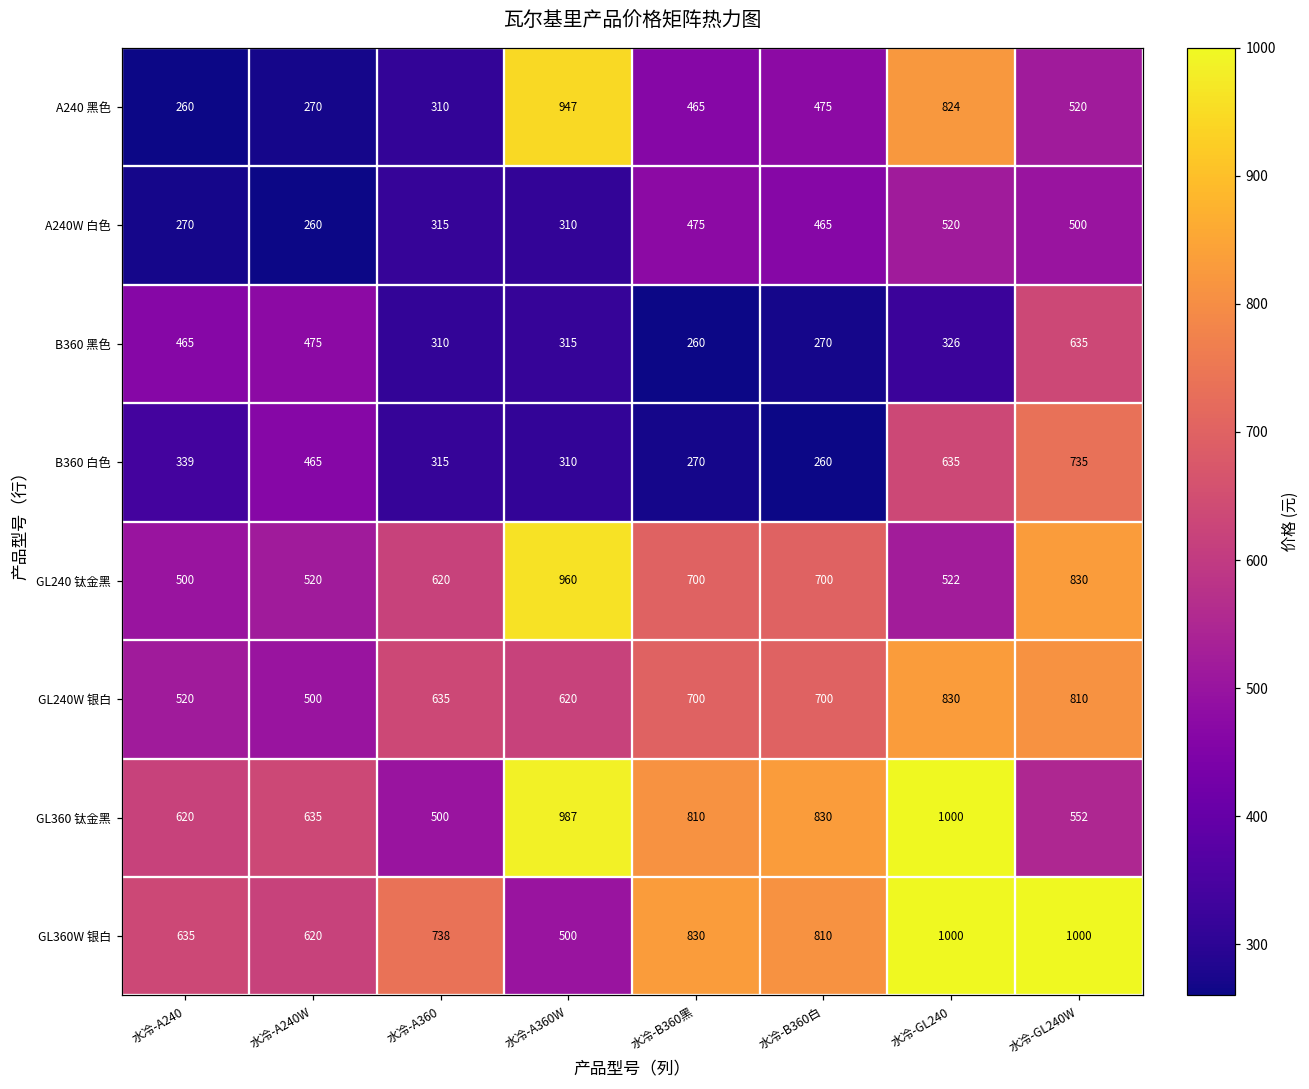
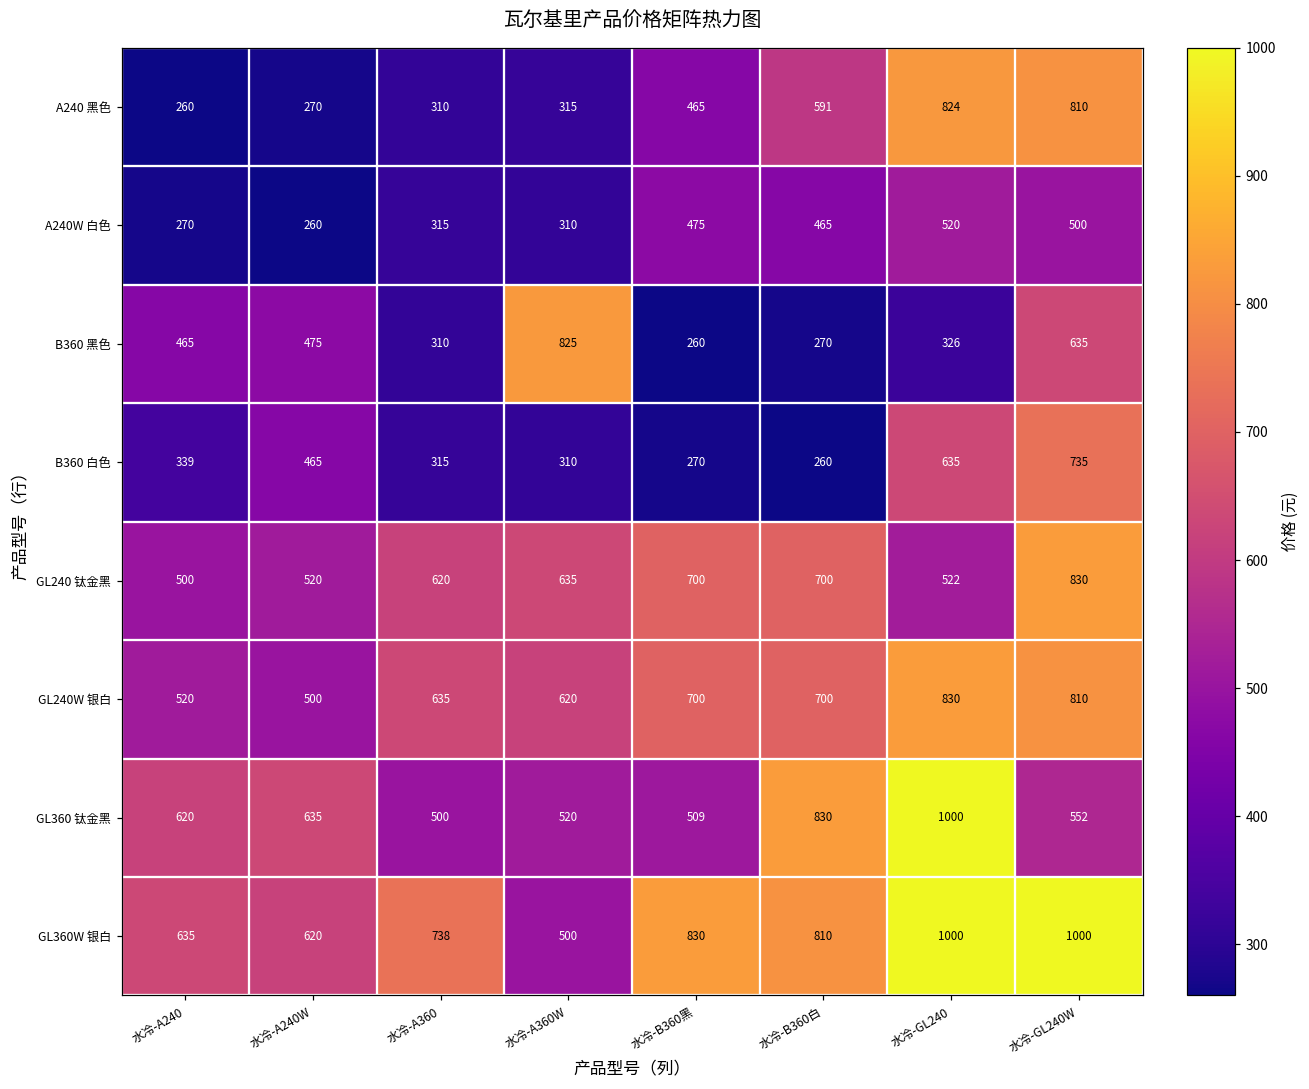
  {
    "A240 黑色": {
      "水冷-A240": 260,
      "水冷-A240W": 270,
      "水冷-A360": 310,
-     "水冷-A360W": 947,
+     "水冷-A360W": 315,
      "水冷-B360黑": 465,
-     "水冷-B360白": 475,
+     "水冷-B360白": 591,
      "水冷-GL240": 824,
-     "水冷-GL240W": 520
+     "水冷-GL240W": 810
    },
    "A240W 白色": {
      "水冷-A240": 270,
      "水冷-A240W": 260,
      "水冷-A360": 315,
      "水冷-A360W": 310,
      "水冷-B360黑": 475,
      "水冷-B360白": 465,
      "水冷-GL240": 520,
      "水冷-GL240W": 500
    },
    "B360 黑色": {
      "水冷-A240": 465,
      "水冷-A240W": 475,
      "水冷-A360": 310,
-     "水冷-A360W": 315,
+     "水冷-A360W": 825,
      "水冷-B360黑": 260,
      "水冷-B360白": 270,
      "水冷-GL240": 326,
      "水冷-GL240W": 635
    },
    "B360 白色": {
      "水冷-A240": 339,
      "水冷-A240W": 465,
      "水冷-A360": 315,
      "水冷-A360W": 310,
      "水冷-B360黑": 270,
      "水冷-B360白": 260,
      "水冷-GL240": 635,
      "水冷-GL240W": 735
    },
    "GL240 钛金黑": {
      "水冷-A240": 500,
      "水冷-A240W": 520,
      "水冷-A360": 620,
-     "水冷-A360W": 960,
+     "水冷-A360W": 635,
      "水冷-B360黑": 700,
      "水冷-B360白": 700,
      "水冷-GL240": 522,
      "水冷-GL240W": 830
    },
    "GL240W 银白": {
      "水冷-A240": 520,
      "水冷-A240W": 500,
      "水冷-A360": 635,
      "水冷-A360W": 620,
      "水冷-B360黑": 700,
      "水冷-B360白": 700,
      "水冷-GL240": 830,
      "水冷-GL240W": 810
    },
    "GL360 钛金黑": {
      "水冷-A240": 620,
      "水冷-A240W": 635,
      "水冷-A360": 500,
-     "水冷-A360W": 987,
-     "水冷-B360黑": 810,
+     "水冷-A360W": 520,
+     "水冷-B360黑": 509,
      "水冷-B360白": 830,
      "水冷-GL240": 1000,
      "水冷-GL240W": 552
    },
    "GL360W 银白": {
      "水冷-A240": 635,
      "水冷-A240W": 620,
      "水冷-A360": 738,
      "水冷-A360W": 500,
      "水冷-B360黑": 830,
      "水冷-B360白": 810,
      "水冷-GL240": 1000,
      "水冷-GL240W": 1000
    }
  }
